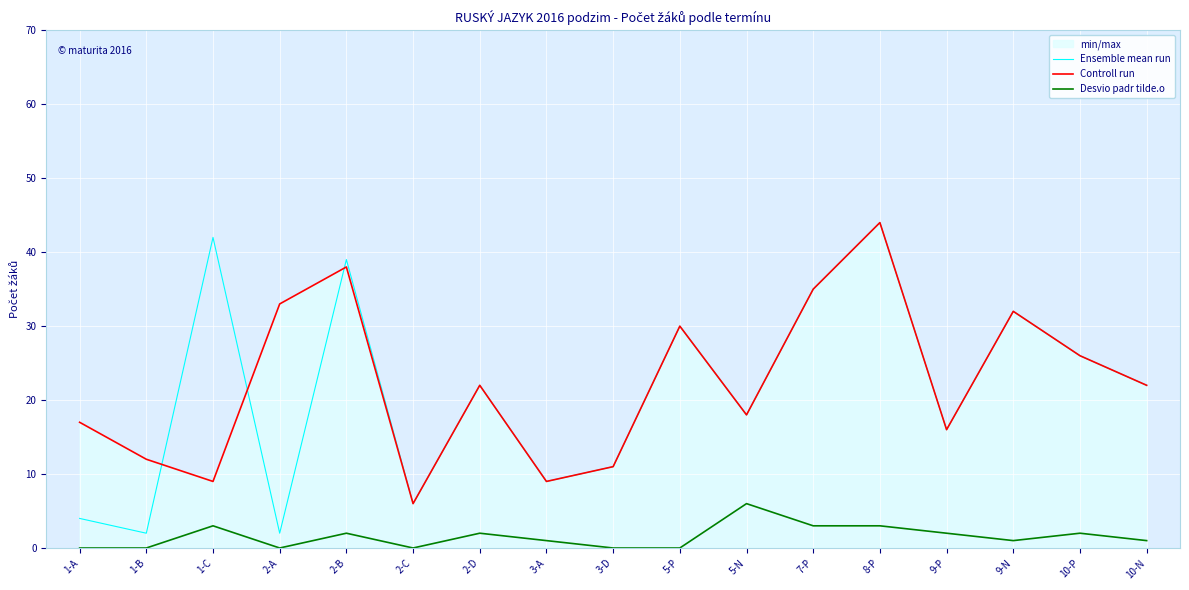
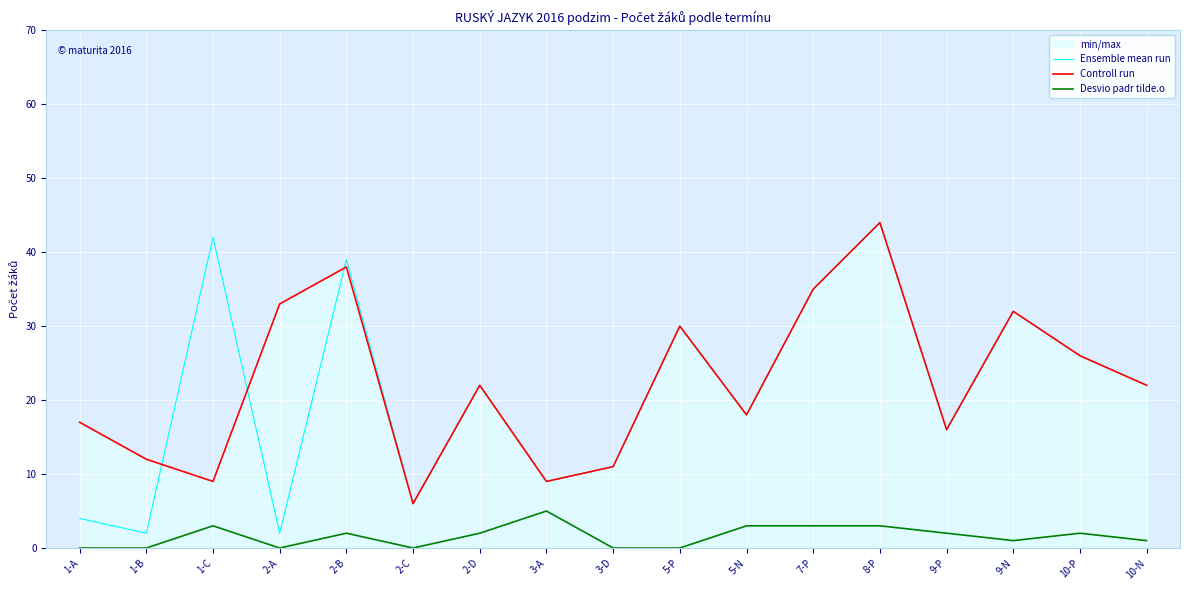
  {
    "Ensemble mean run": {
      "1-A": 4,
      "1-B": 2,
      "1-C": 42,
      "2-A": 2,
      "2-B": 39
    },
    "min/max": {
      "1-A": 17,
      "1-B": 12,
      "1-C": 9,
      "2-A": 33,
      "2-B": 38
    },
    "Desvio padr tilde.o": {
      "1-A": 0,
      "1-B": 0,
      "1-C": 3,
      "2-A": 0,
      "2-B": 2,
      "2-C": 0,
      "2-D": 2,
-     "3-A": 1,
+     "3-A": 5,
      "3-D": 0,
      "5-P": 0,
-     "5-N": 6,
+     "5-N": 3,
      "7-P": 3,
      "8-P": 3,
      "9-P": 2,
      "9-N": 1,
      "10-P": 2,
      "10-N": 1
    }
  }
